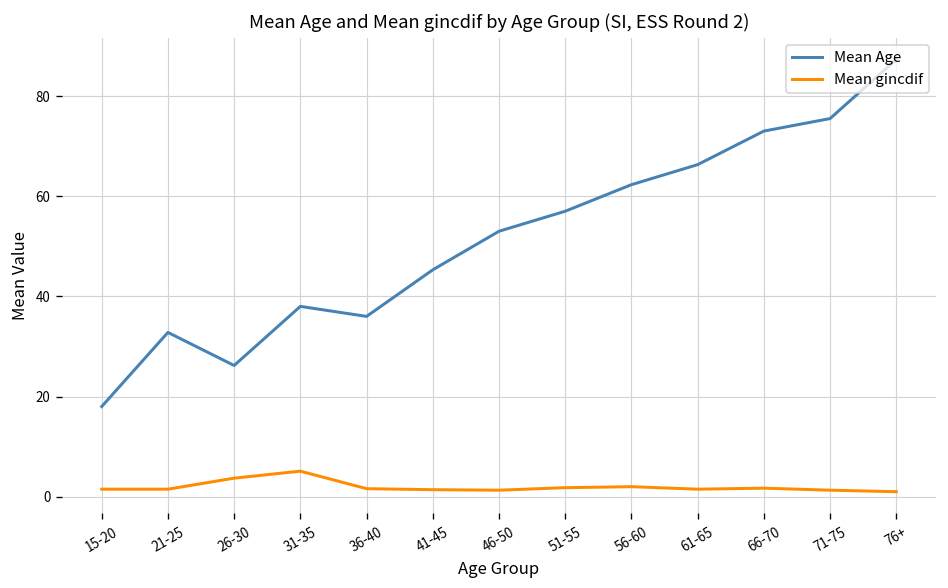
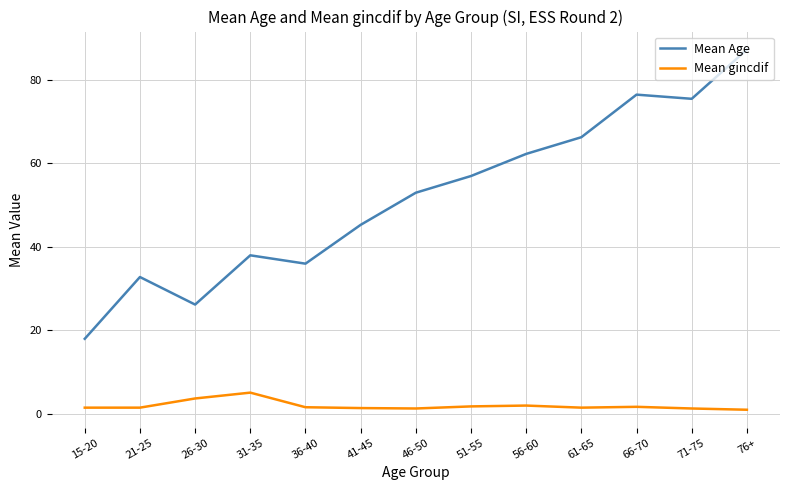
  {
    "Mean Age": {
      "15-20": 18,
      "21-25": 33,
      "26-30": 26,
      "31-35": 38,
      "36-40": 36,
      "41-45": 45,
      "46-50": 53,
      "51-55": 57,
      "56-60": 62,
      "61-65": 66,
-     "66-70": 73,
+     "66-70": 77,
      "71-75": 76
    },
    "Mean gincdif": {
      "15-20": 2,
      "21-25": 2,
      "26-30": 4,
      "31-35": 5,
      "36-40": 2,
      "41-45": 1,
      "46-50": 1,
      "51-55": 2,
      "56-60": 2,
      "61-65": 2,
      "66-70": 2,
      "71-75": 1,
      "76+": 1
    }
  }
